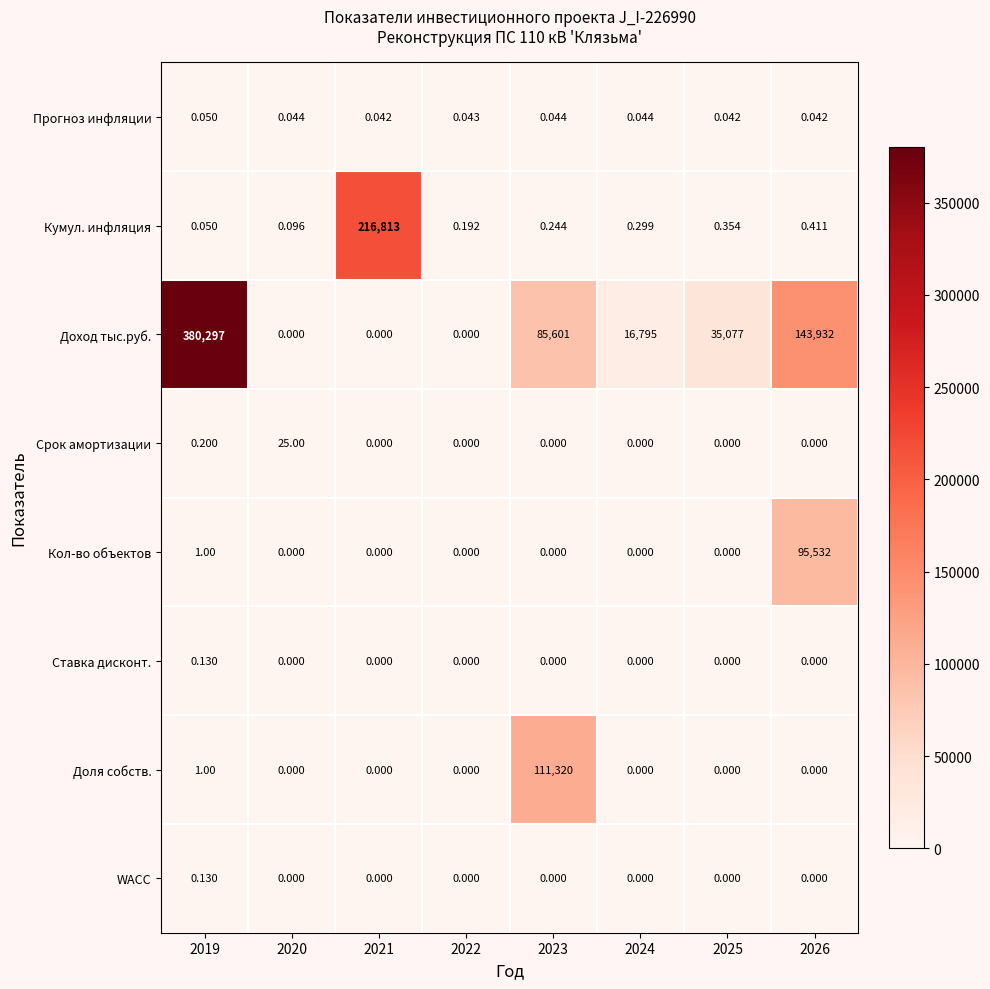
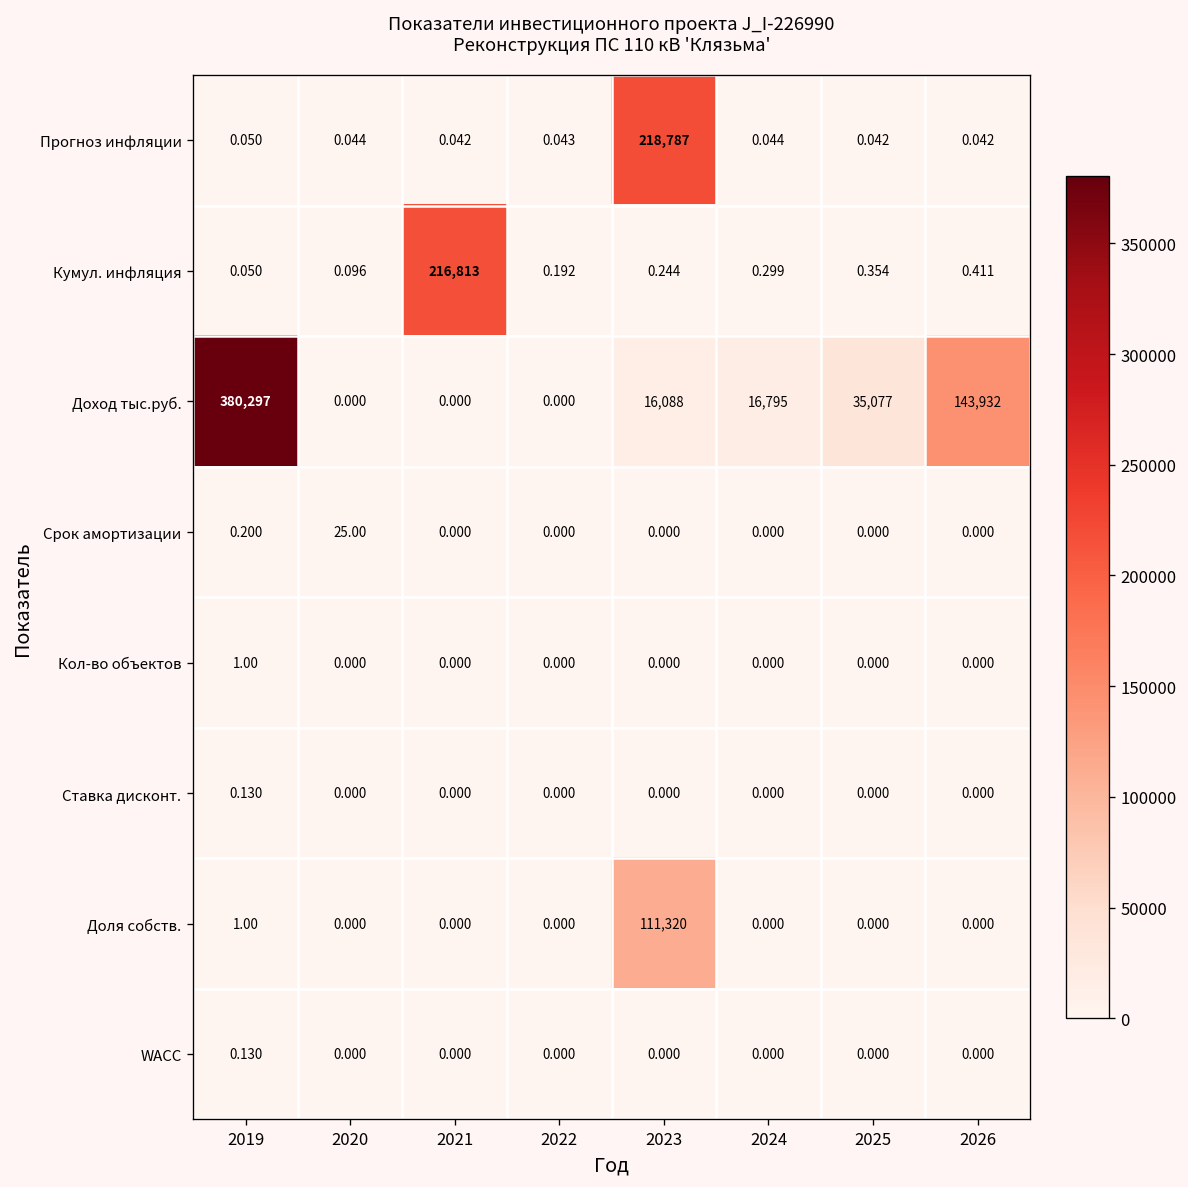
  {
    "Прогноз инфляции": {
      "2019": "0.050",
      "2020": "0.044",
      "2021": "0.042",
      "2022": "0.043",
-     "2023": "0.044",
+     "2023": "218,787",
      "2024": "0.044",
      "2025": "0.042",
      "2026": "0.042"
    },
    "Кумул. инфляция": {
      "2019": "0.050",
      "2020": "0.096",
      "2021": "216,813",
      "2022": "0.192",
      "2023": "0.244",
      "2024": "0.299",
      "2025": "0.354",
      "2026": "0.411"
    },
    "Доход тыс.руб.": {
      "2019": "380,297",
      "2020": "0.000",
      "2021": "0.000",
      "2022": "0.000",
-     "2023": "85,601",
+     "2023": "16,088",
      "2024": "16,795",
      "2025": "35,077",
      "2026": "143,932"
    },
    "Срок амортизации": {
      "2019": "0.200",
      "2020": "25.00",
      "2021": "0.000",
      "2022": "0.000",
      "2023": "0.000",
      "2024": "0.000",
      "2025": "0.000",
      "2026": "0.000"
    },
    "Кол-во объектов": {
      "2019": "1.00",
      "2020": "0.000",
      "2021": "0.000",
      "2022": "0.000",
      "2023": "0.000",
      "2024": "0.000",
      "2025": "0.000",
-     "2026": "95,532"
+     "2026": "0.000"
    },
    "Ставка дисконт.": {
      "2019": "0.130",
      "2020": "0.000",
      "2021": "0.000",
      "2022": "0.000",
      "2023": "0.000",
      "2024": "0.000",
      "2025": "0.000",
      "2026": "0.000"
    },
    "Доля собств.": {
      "2019": "1.00",
      "2020": "0.000",
      "2021": "0.000",
      "2022": "0.000",
      "2023": "111,320",
      "2024": "0.000",
      "2025": "0.000",
      "2026": "0.000"
    },
    "WACC": {
      "2019": "0.130",
      "2020": "0.000",
      "2021": "0.000",
      "2022": "0.000",
      "2023": "0.000",
      "2024": "0.000",
      "2025": "0.000",
      "2026": "0.000"
    }
  }
